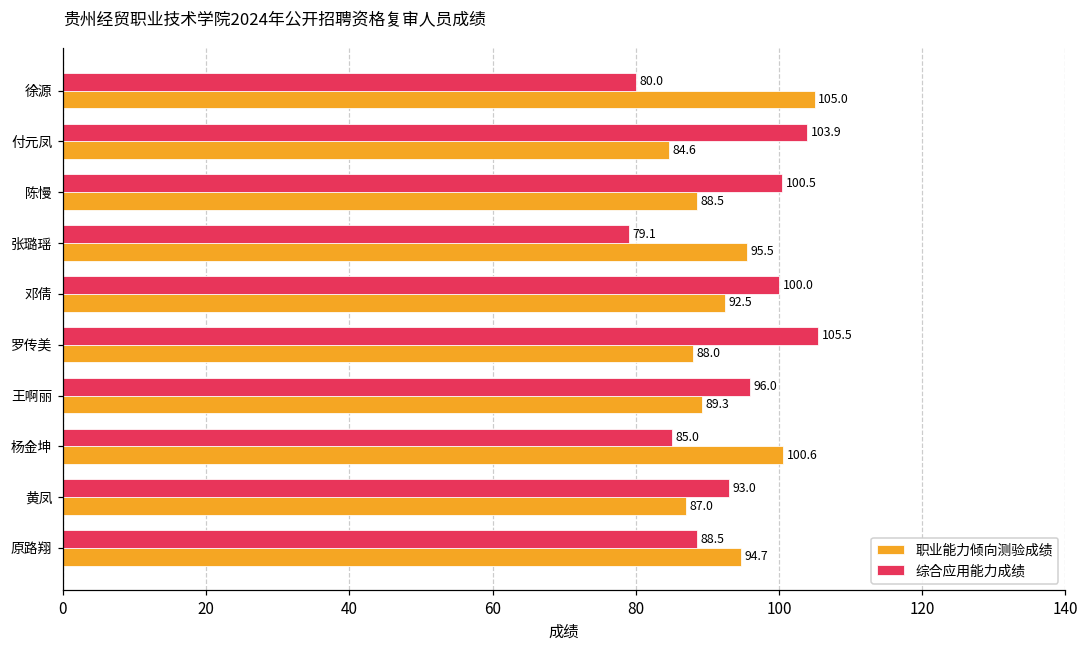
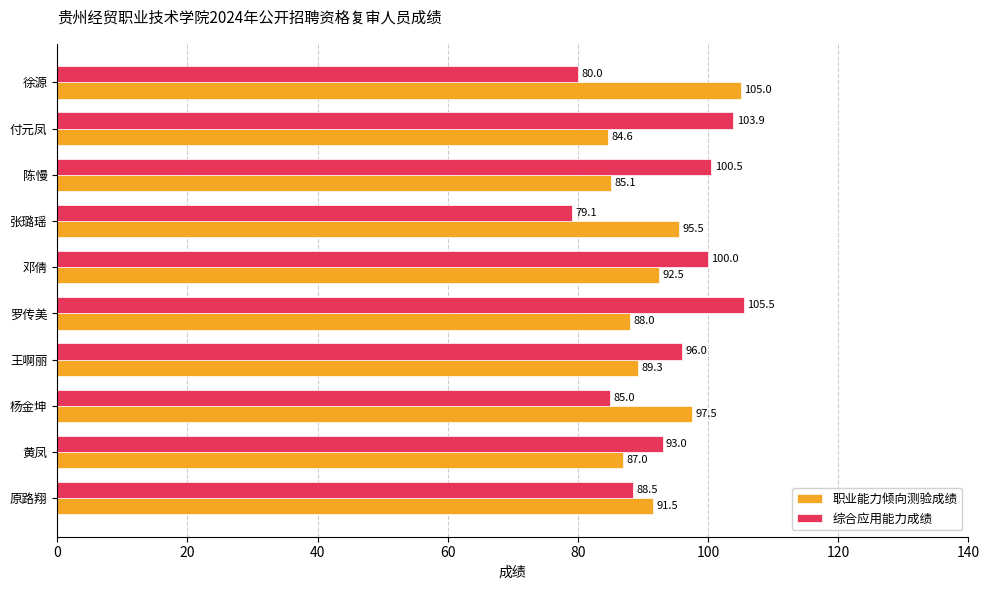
  {
    "职业能力倾向测验成绩": {
      "徐源": 105.0,
      "付元凤": 84.6,
-     "陈慢": 88.5,
+     "陈慢": 85.1,
      "张璐瑶": 95.5,
      "邓倩": 92.5,
      "罗传美": 88.0,
      "王啊丽": 89.3,
-     "杨金坤": 100.6,
+     "杨金坤": 97.5,
      "黄凤": 87.0,
-     "原路翔": 94.7
+     "原路翔": 91.5
    },
    "综合应用能力成绩": {
      "徐源": 80.0,
      "付元凤": 103.9,
      "陈慢": 100.5,
      "张璐瑶": 79.1,
      "邓倩": 100.0,
      "罗传美": 105.5,
      "王啊丽": 96.0,
      "杨金坤": 85.0,
      "黄凤": 93.0,
      "原路翔": 88.5
    }
  }
